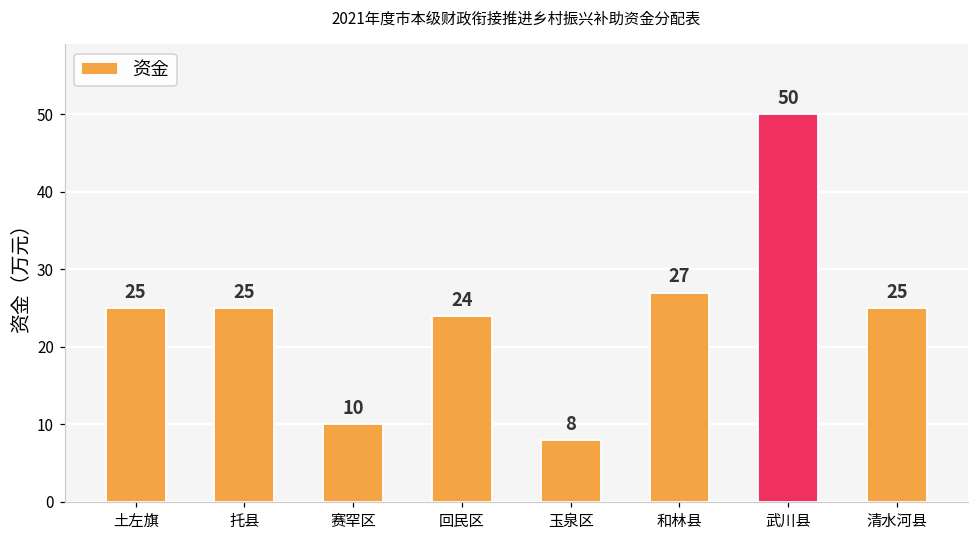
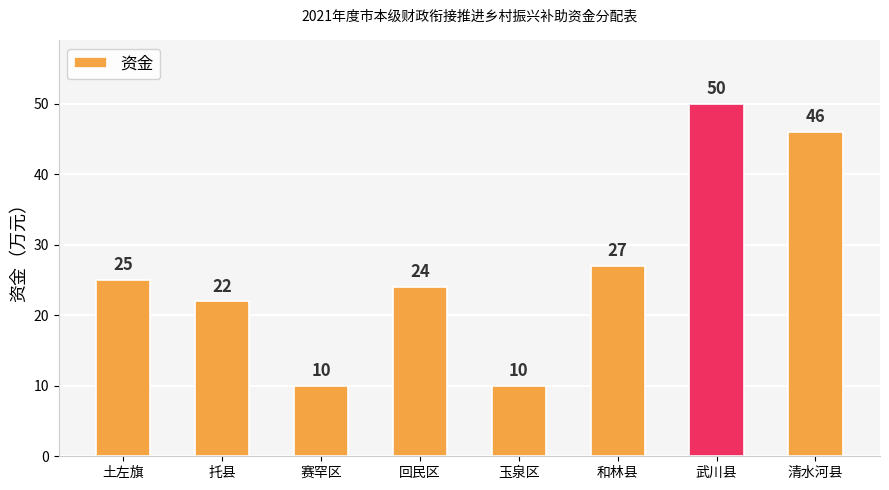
  {
    "土左旗": 25,
-   "托县": 25,
+   "托县": 22,
    "赛罕区": 10,
    "回民区": 24,
-   "玉泉区": 8,
+   "玉泉区": 10,
    "和林县": 27,
    "武川县": 50,
-   "清水河县": 25
+   "清水河县": 46
  }
